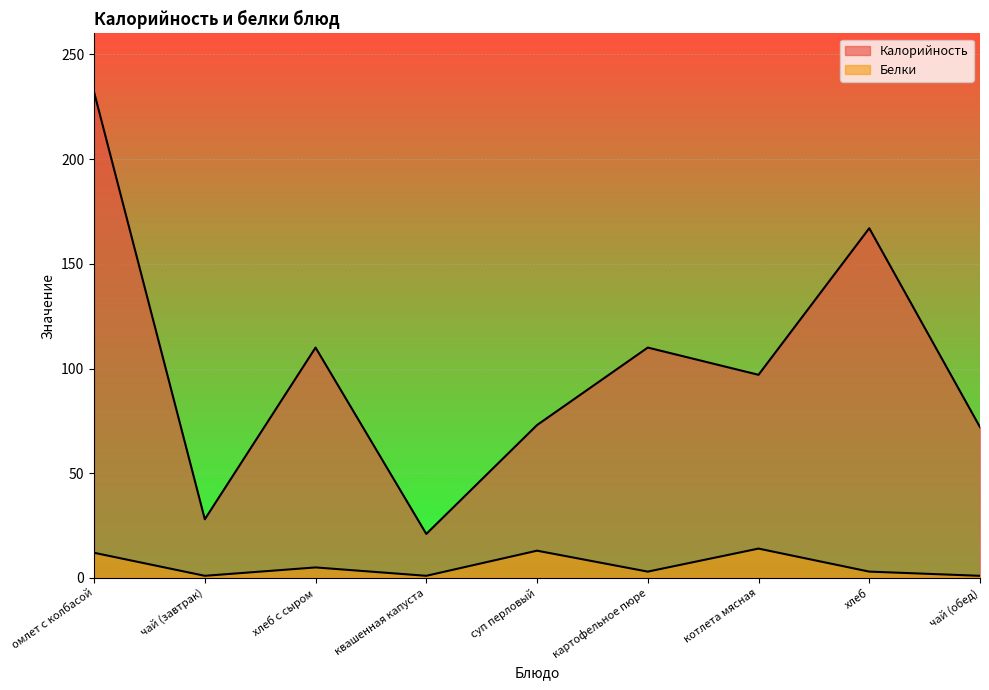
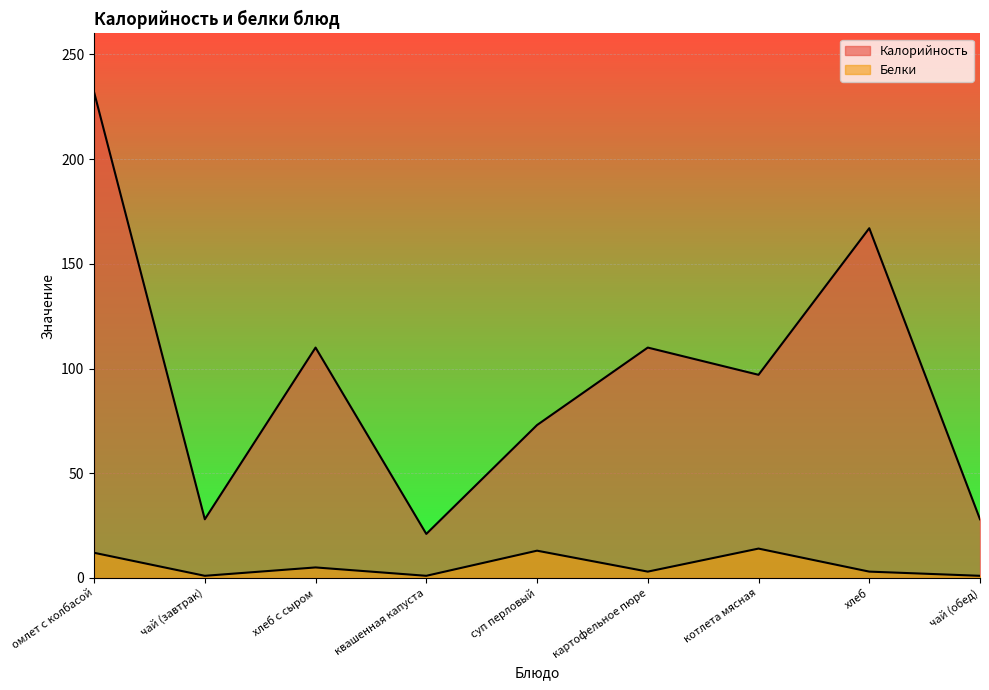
  {
    "Калорийность": {
      "омлет с колбасой": 232,
      "чай (завтрак)": 28,
      "хлеб с сыром": 110,
      "квашенная капуста": 21,
      "суп перловый": 73,
      "картофельное пюре": 110,
      "котлета мясная": 97,
      "хлеб": 167,
-     "чай (обед)": 72
+     "чай (обед)": 28
    },
    "Белки": {
      "омлет с колбасой": 12,
      "чай (завтрак)": 1,
      "хлеб с сыром": 5,
      "квашенная капуста": 1,
      "суп перловый": 13,
      "картофельное пюре": 3,
      "котлета мясная": 14,
      "хлеб": 3,
      "чай (обед)": 1
    }
  }
